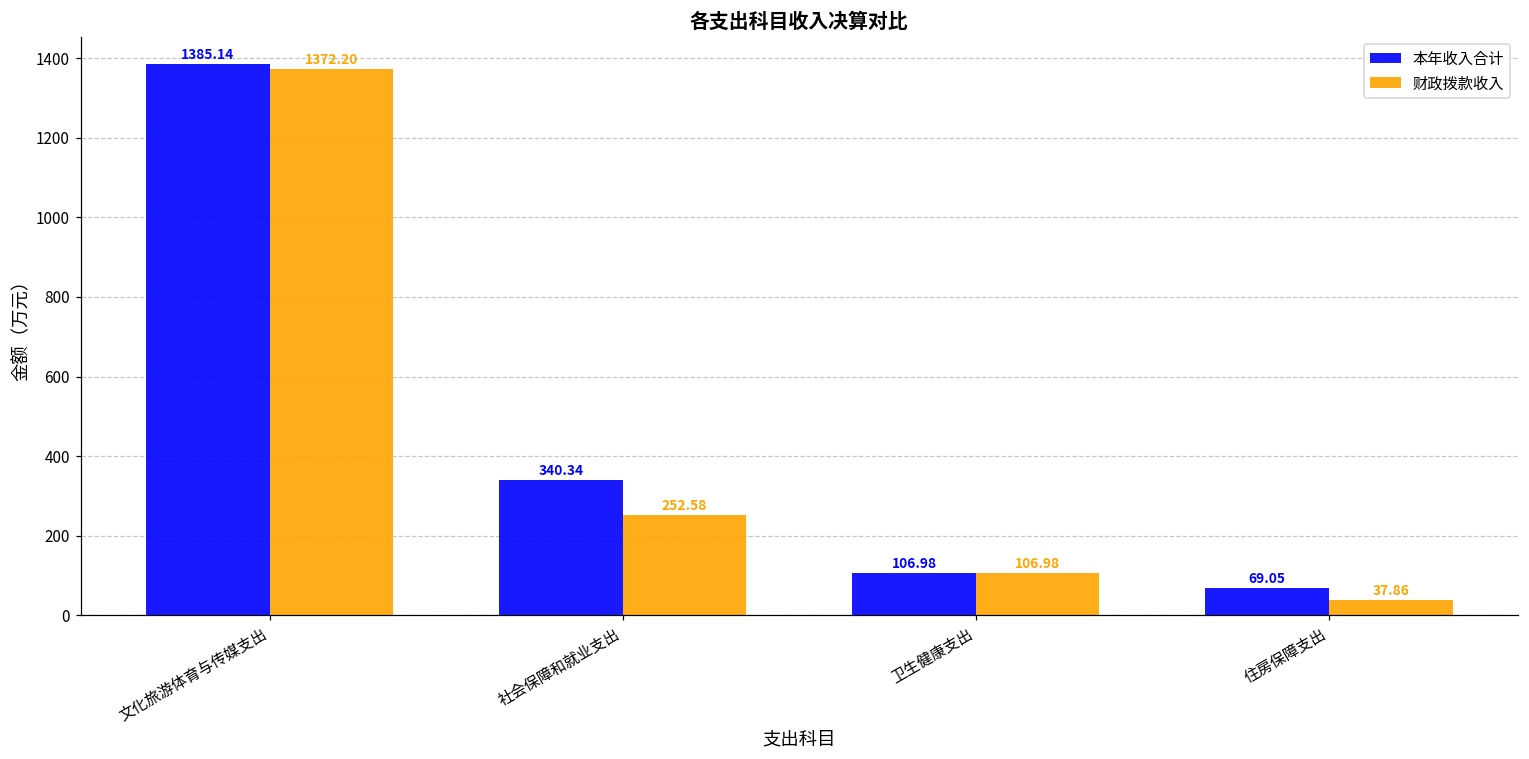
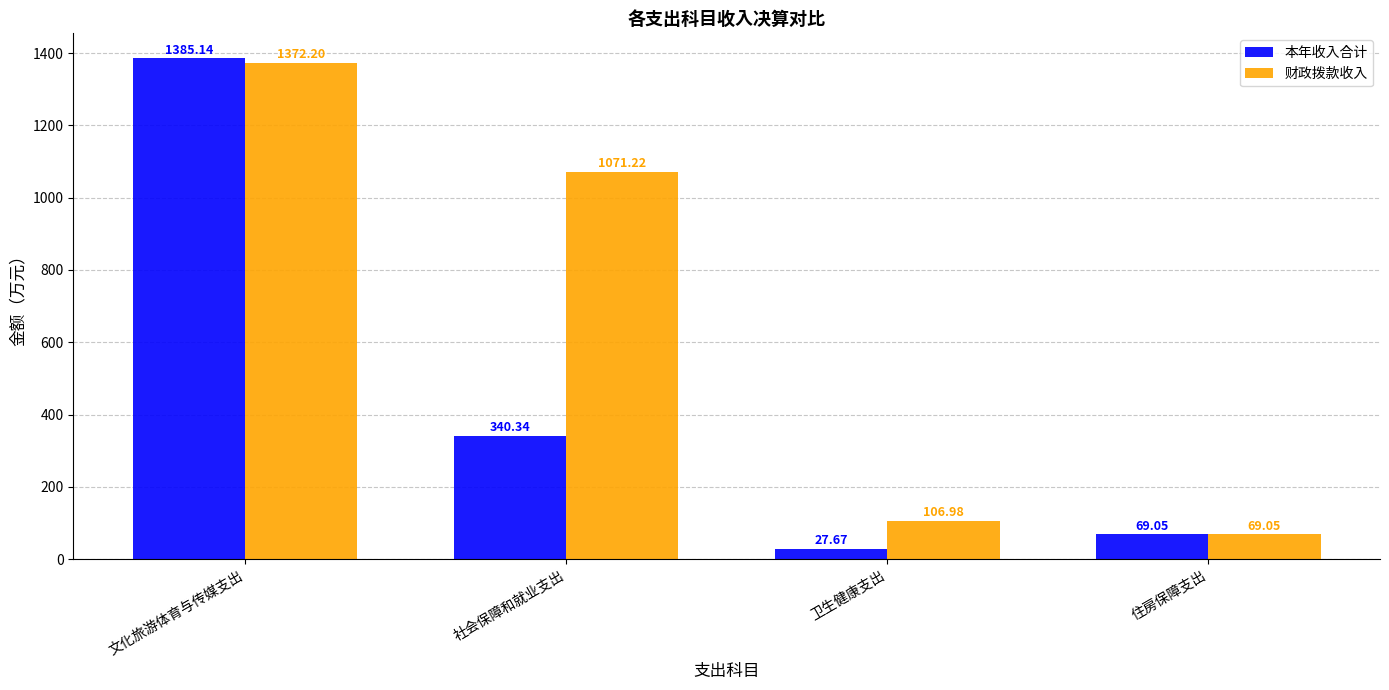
  {
    "本年收入合计": {
      "文化旅游体育与传媒支出": 1385.14,
      "社会保障和就业支出": 340.34,
-     "卫生健康支出": 106.98,
+     "卫生健康支出": 27.67,
      "住房保障支出": 69.05
    },
    "财政拨款收入": {
      "文化旅游体育与传媒支出": 1372.20,
-     "社会保障和就业支出": 252.58,
+     "社会保障和就业支出": 1071.22,
      "卫生健康支出": 106.98,
-     "住房保障支出": 37.86
+     "住房保障支出": 69.05
    }
  }
